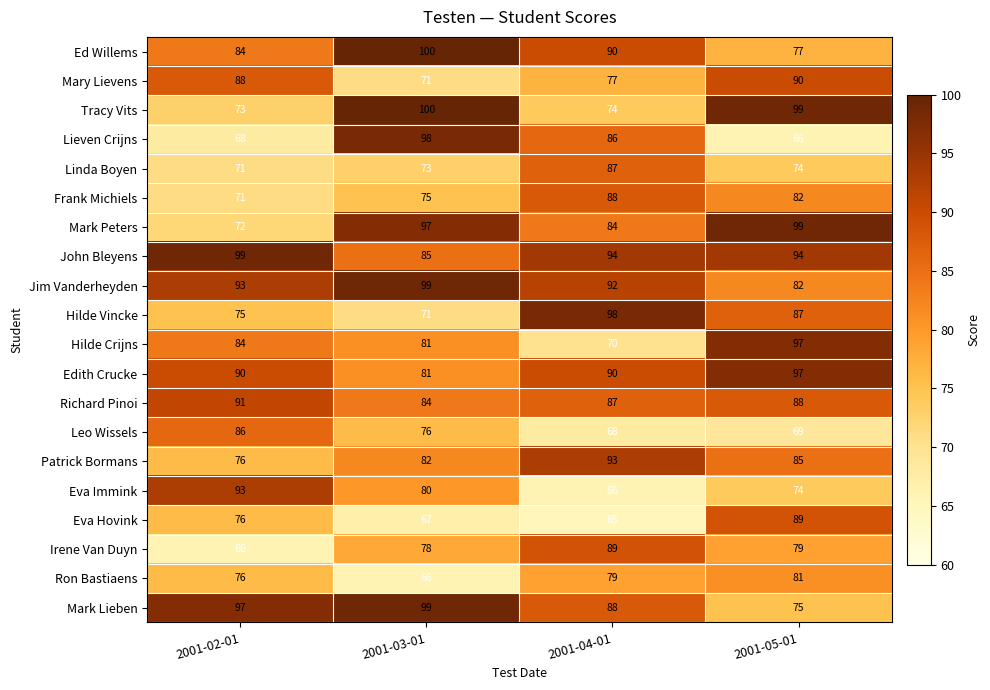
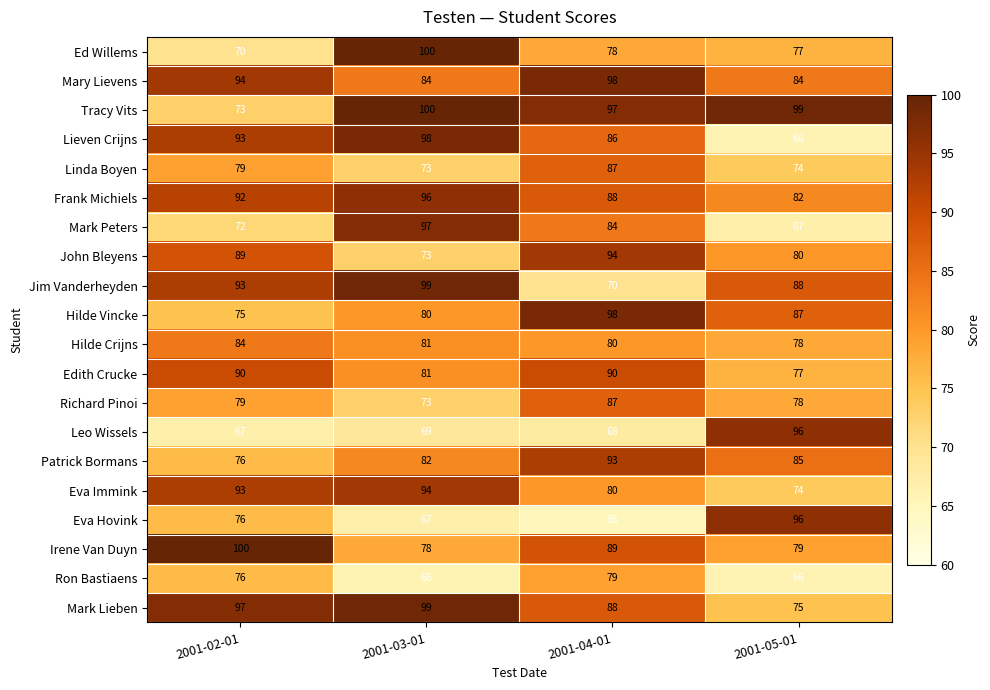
  {
    "Ed Willems": {
-     "2001-02-01": 84,
+     "2001-02-01": 70,
      "2001-03-01": 100,
-     "2001-04-01": 90,
+     "2001-04-01": 78,
      "2001-05-01": 77
    },
    "Mary Lievens": {
-     "2001-02-01": 88,
-     "2001-03-01": 71,
-     "2001-04-01": 77,
-     "2001-05-01": 90
+     "2001-02-01": 94,
+     "2001-03-01": 84,
+     "2001-04-01": 98,
+     "2001-05-01": 84
    },
    "Tracy Vits": {
      "2001-02-01": 73,
      "2001-03-01": 100,
-     "2001-04-01": 74,
+     "2001-04-01": 97,
      "2001-05-01": 99
    },
    "Lieven Crijns": {
-     "2001-02-01": 68,
+     "2001-02-01": 93,
      "2001-03-01": 98,
      "2001-04-01": 86,
      "2001-05-01": 66
    },
    "Linda Boyen": {
-     "2001-02-01": 71,
+     "2001-02-01": 79,
      "2001-03-01": 73,
      "2001-04-01": 87,
      "2001-05-01": 74
    },
    "Frank Michiels": {
-     "2001-02-01": 71,
-     "2001-03-01": 75,
+     "2001-02-01": 92,
+     "2001-03-01": 96,
      "2001-04-01": 88,
      "2001-05-01": 82
    },
    "Mark Peters": {
      "2001-02-01": 72,
      "2001-03-01": 97,
      "2001-04-01": 84,
-     "2001-05-01": 99
+     "2001-05-01": 67
    },
    "John Bleyens": {
-     "2001-02-01": 99,
-     "2001-03-01": 85,
+     "2001-02-01": 89,
+     "2001-03-01": 73,
      "2001-04-01": 94,
-     "2001-05-01": 94
+     "2001-05-01": 80
    },
    "Jim Vanderheyden": {
      "2001-02-01": 93,
      "2001-03-01": 99,
-     "2001-04-01": 92,
-     "2001-05-01": 82
+     "2001-04-01": 70,
+     "2001-05-01": 88
    },
    "Hilde Vincke": {
      "2001-02-01": 75,
-     "2001-03-01": 71,
+     "2001-03-01": 80,
      "2001-04-01": 98,
      "2001-05-01": 87
    },
    "Hilde Crijns": {
      "2001-02-01": 84,
      "2001-03-01": 81,
-     "2001-04-01": 70,
-     "2001-05-01": 97
+     "2001-04-01": 80,
+     "2001-05-01": 78
    },
    "Edith Crucke": {
      "2001-02-01": 90,
      "2001-03-01": 81,
      "2001-04-01": 90,
-     "2001-05-01": 97
+     "2001-05-01": 77
    },
    "Richard Pinoi": {
-     "2001-02-01": 91,
-     "2001-03-01": 84,
+     "2001-02-01": 79,
+     "2001-03-01": 73,
      "2001-04-01": 87,
-     "2001-05-01": 88
+     "2001-05-01": 78
    },
    "Leo Wissels": {
-     "2001-02-01": 86,
-     "2001-03-01": 76,
+     "2001-02-01": 67,
+     "2001-03-01": 69,
      "2001-04-01": 68,
-     "2001-05-01": 69
+     "2001-05-01": 96
    },
    "Patrick Bormans": {
      "2001-02-01": 76,
      "2001-03-01": 82,
      "2001-04-01": 93,
      "2001-05-01": 85
    },
    "Eva Immink": {
      "2001-02-01": 93,
-     "2001-03-01": 80,
-     "2001-04-01": 66,
+     "2001-03-01": 94,
+     "2001-04-01": 80,
      "2001-05-01": 74
    },
    "Eva Hovink": {
      "2001-02-01": 76,
      "2001-03-01": 67,
      "2001-04-01": 65,
-     "2001-05-01": 89
+     "2001-05-01": 96
    },
    "Irene Van Duyn": {
-     "2001-02-01": 66,
+     "2001-02-01": 100,
      "2001-03-01": 78,
      "2001-04-01": 89,
      "2001-05-01": 79
    },
    "Ron Bastiaens": {
      "2001-02-01": 76,
      "2001-03-01": 66,
      "2001-04-01": 79,
-     "2001-05-01": 81
+     "2001-05-01": 66
    },
    "Mark Lieben": {
      "2001-02-01": 97,
      "2001-03-01": 99,
      "2001-04-01": 88,
      "2001-05-01": 75
    }
  }
